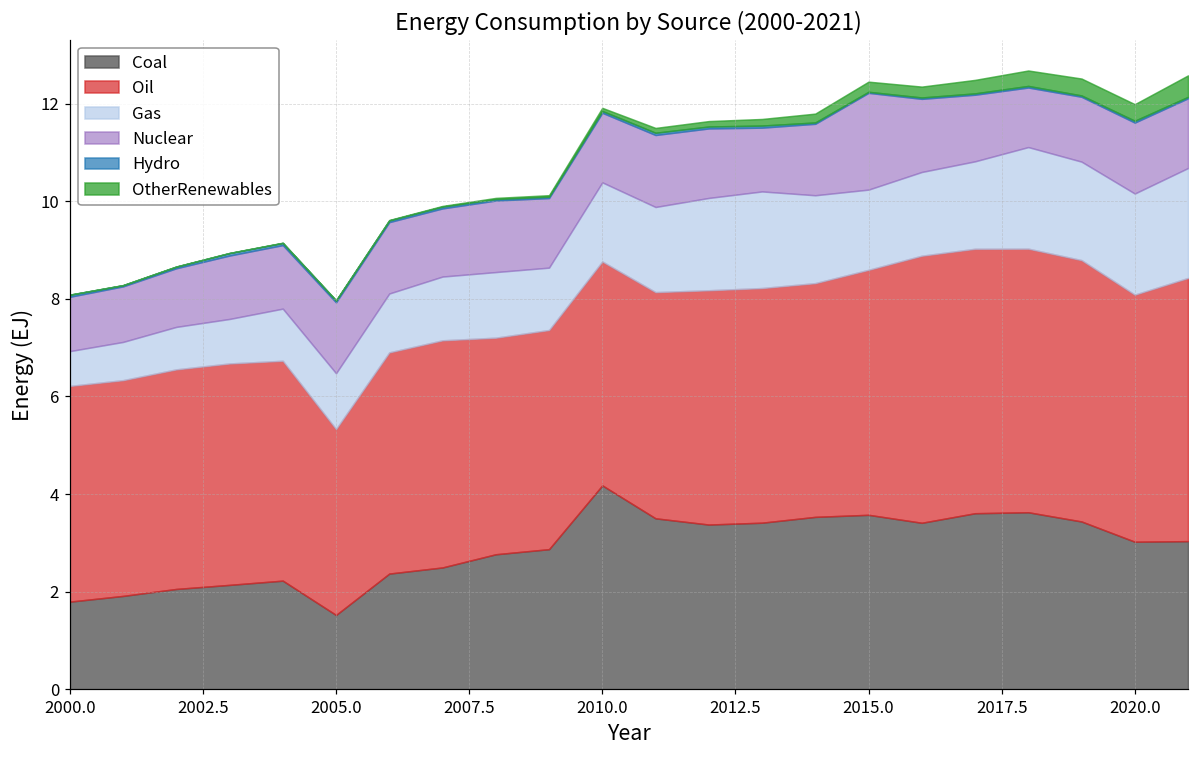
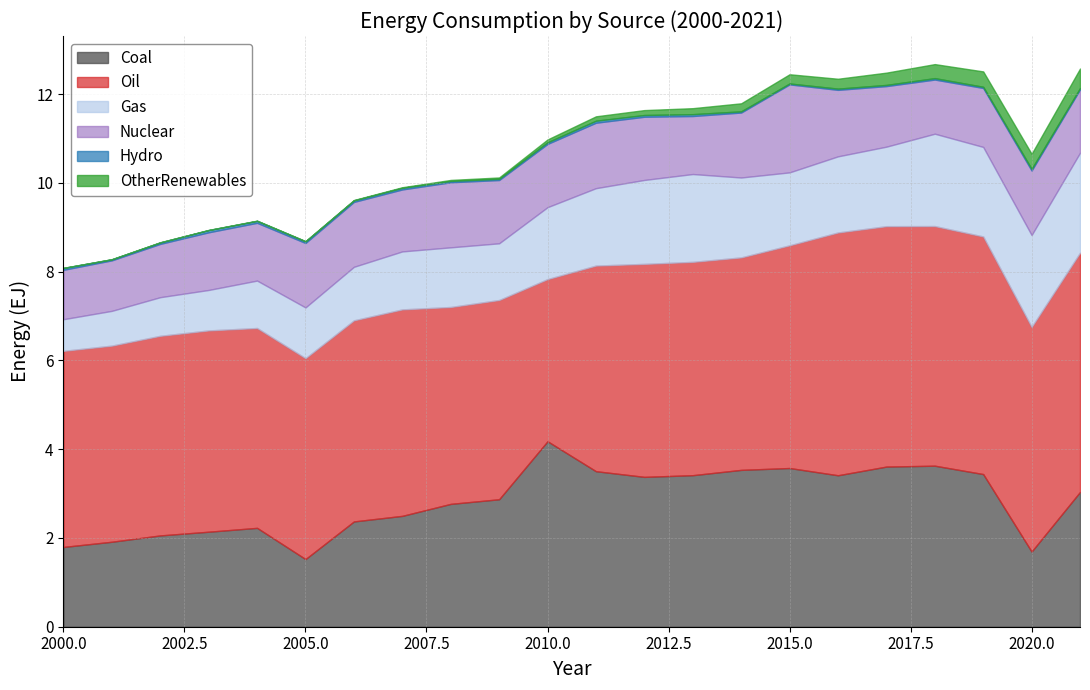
  {
    "Coal": {
      "2000.0": 1.8,
      "2005.0": 1.5,
      "2010.0": 4.2,
      "2015.0": 3.6,
-     "2020.0": 3.0
+     "2020.0": 1.7
    },
    "Oil": {
      "2000.0": 4.4,
-     "2005.0": 3.8,
-     "2010.0": 4.6,
+     "2005.0": 4.5,
+     "2010.0": 3.7,
      "2015.0": 5.0,
      "2020.0": 5.1
    },
    "Gas": {
      "2000.0": 0.7,
      "2005.0": 1.1,
      "2010.0": 1.6,
      "2015.0": 1.6,
      "2020.0": 2.1
    },
    "OtherRenewables": {
      "2010.0": 0.1,
      "2015.0": 0.2,
      "2020.0": 0.3
    }
  }
